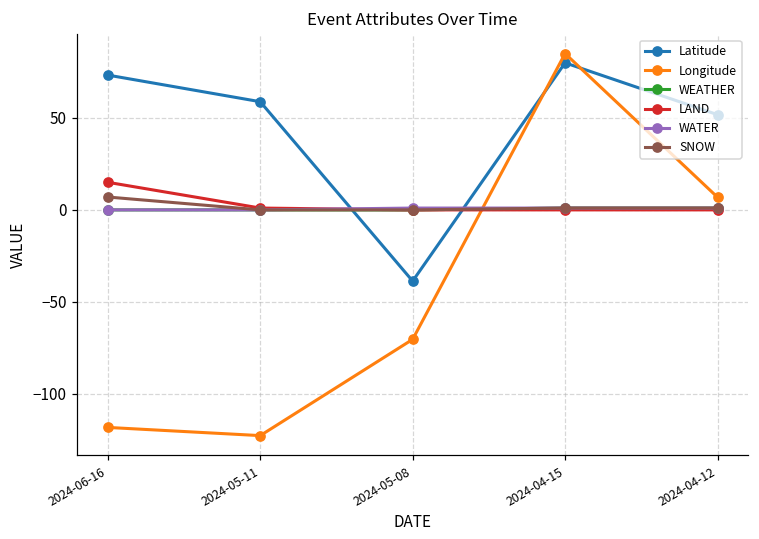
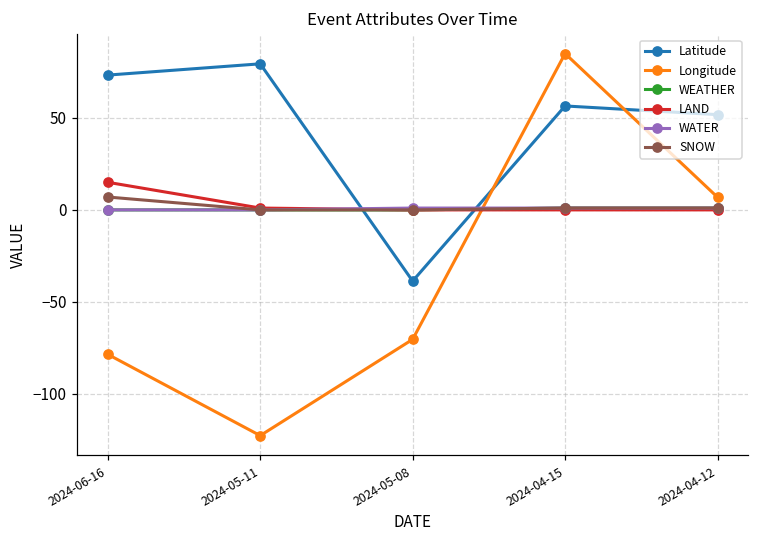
  {
    "Latitude": {
      "2024-06-16": 73,
-     "2024-05-11": 59,
+     "2024-05-11": 79,
      "2024-05-08": -39,
-     "2024-04-15": 80
+     "2024-04-15": 56
    },
    "Longitude": {
-     "2024-06-16": -118,
+     "2024-06-16": -79,
      "2024-05-11": -123,
      "2024-05-08": -70,
      "2024-04-15": 85,
      "2024-04-12": 7
    },
    "LAND": {
      "2024-06-16": 15
    },
    "SNOW": {
      "2024-06-16": 7
    }
  }
